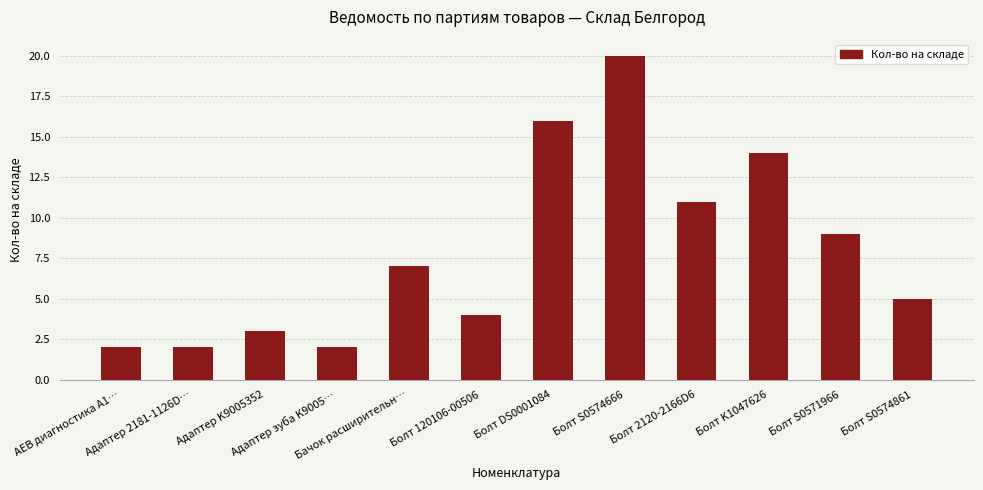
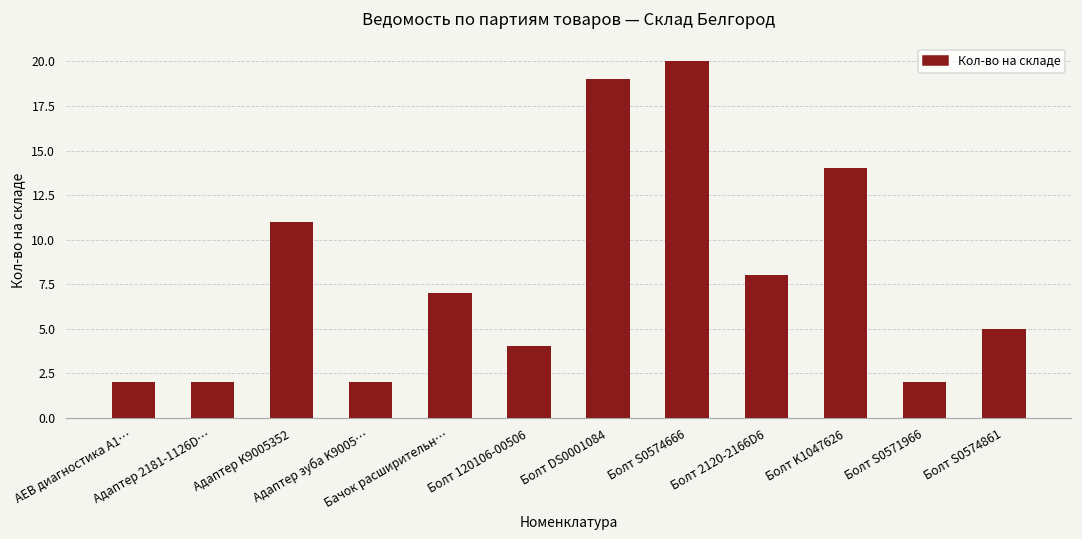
  {
    "AEB диагностика A1…": 2,
    "Адаптер 2181-1126D…": 2,
-   "Адаптер K9005352": 3,
+   "Адаптер K9005352": 11,
    "Адаптер зуба K9005…": 2,
    "Бачок расширительн…": 7,
    "Болт 120106-00506": 4,
-   "Болт DS0001084": 16,
+   "Болт DS0001084": 19,
    "Болт S0574666": 20,
-   "Болт 2120-2166D6": 11,
+   "Болт 2120-2166D6": 8,
    "Болт K1047626": 14,
-   "Болт S0571966": 9,
+   "Болт S0571966": 2,
    "Болт S0574861": 5
  }
